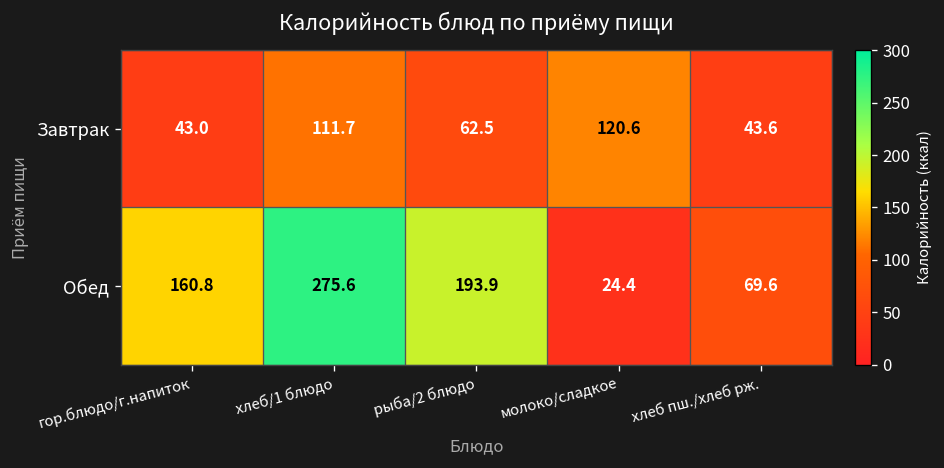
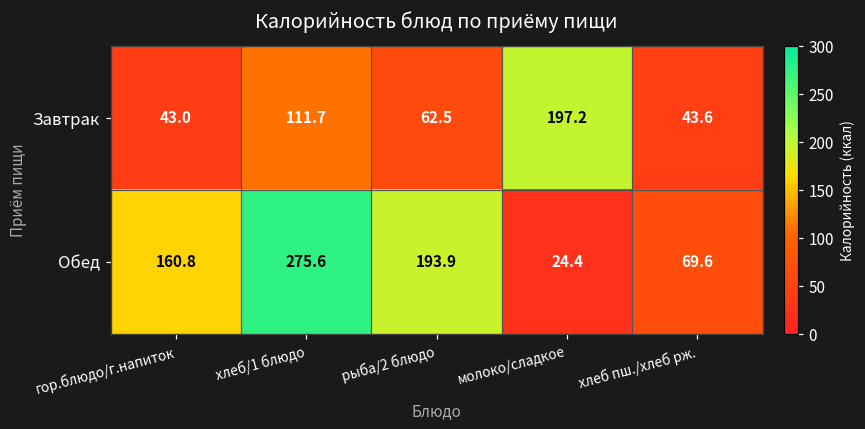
  {
    "Завтрак": {
      "гор.блюдо/г.напиток": 43.0,
      "хлеб/1 блюдо": 111.7,
      "рыба/2 блюдо": 62.5,
-     "молоко/сладкое": 120.6,
+     "молоко/сладкое": 197.2,
      "хлеб пш./хлеб рж.": 43.6
    },
    "Обед": {
      "гор.блюдо/г.напиток": 160.8,
      "хлеб/1 блюдо": 275.6,
      "рыба/2 блюдо": 193.9,
      "молоко/сладкое": 24.4,
      "хлеб пш./хлеб рж.": 69.6
    }
  }
